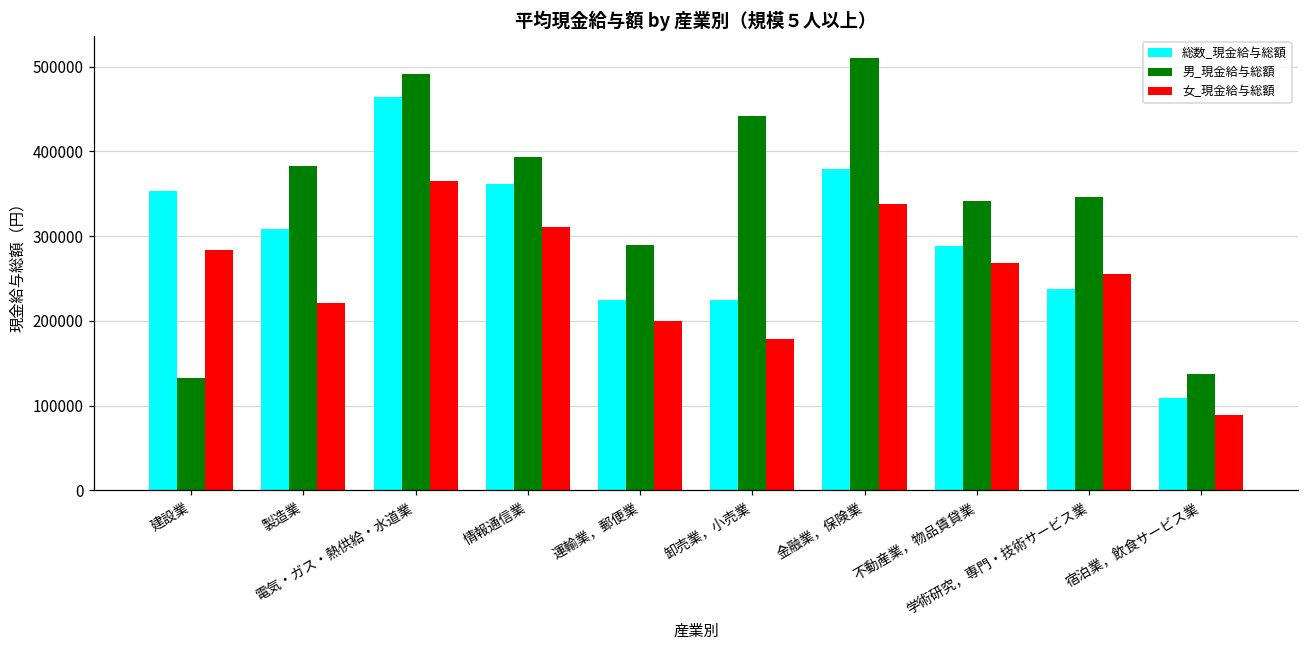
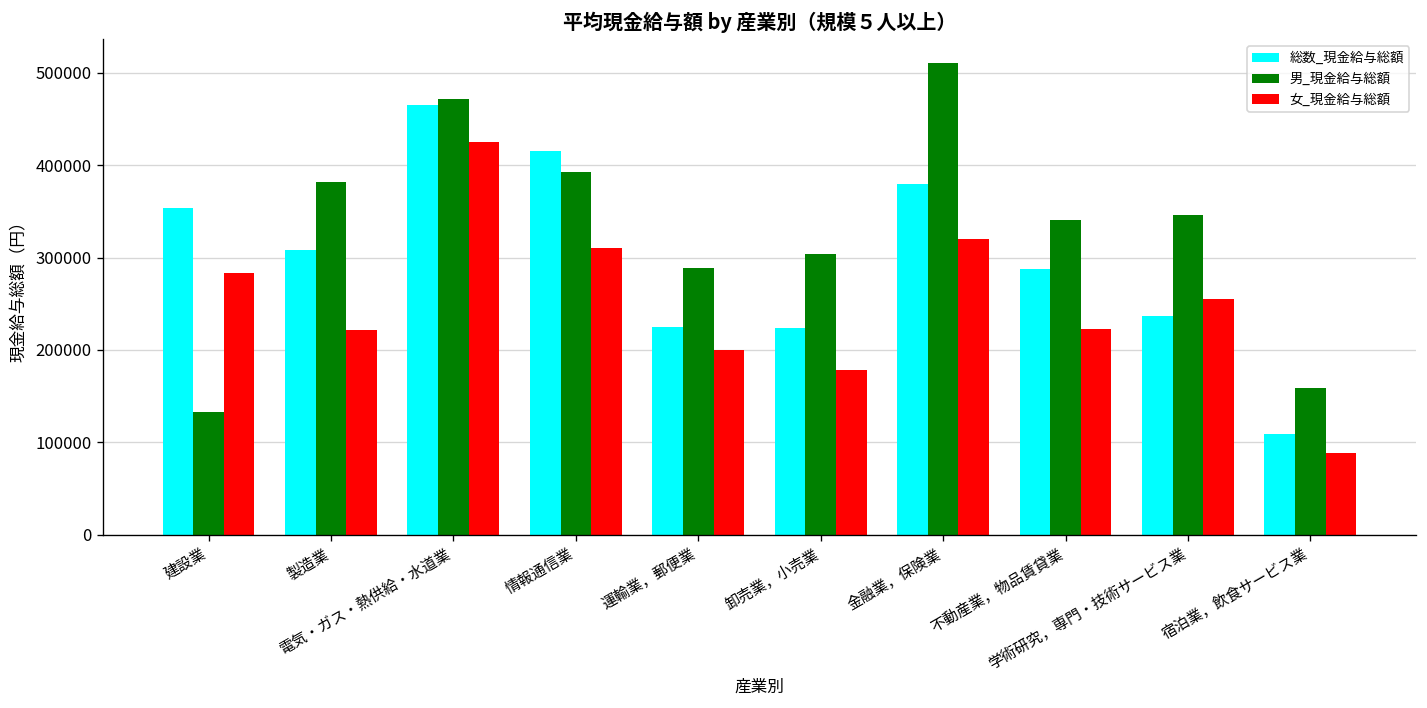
  {
    "総数_現金給与総額": {
      "建設業": 350000,
      "製造業": 310000,
      "電気・ガス・熱供給・水道業": 460000,
-     "情報通信業": 360000,
+     "情報通信業": 420000,
      "運輸業，郵便業": 220000,
      "卸売業，小売業": 220000,
      "金融業，保険業": 380000,
      "不動産業，物品賃貸業": 290000,
      "学術研究，専門・技術サービス業": 240000,
      "宿泊業，飲食サービス業": 110000
    },
    "男_現金給与総額": {
      "建設業": 130000,
      "製造業": 380000,
-     "電気・ガス・熱供給・水道業": 490000,
+     "電気・ガス・熱供給・水道業": 470000,
      "情報通信業": 390000,
      "運輸業，郵便業": 290000,
-     "卸売業，小売業": 440000,
+     "卸売業，小売業": 300000,
      "金融業，保険業": 510000,
      "不動産業，物品賃貸業": 340000,
      "学術研究，専門・技術サービス業": 350000,
-     "宿泊業，飲食サービス業": 140000
+     "宿泊業，飲食サービス業": 160000
    },
    "女_現金給与総額": {
      "建設業": 280000,
      "製造業": 220000,
-     "電気・ガス・熱供給・水道業": 370000,
+     "電気・ガス・熱供給・水道業": 420000,
      "情報通信業": 310000,
      "運輸業，郵便業": 200000,
      "卸売業，小売業": 180000,
-     "金融業，保険業": 340000,
-     "不動産業，物品賃貸業": 270000,
+     "金融業，保険業": 320000,
+     "不動産業，物品賃貸業": 220000,
      "学術研究，専門・技術サービス業": 260000,
      "宿泊業，飲食サービス業": 90000
    }
  }
